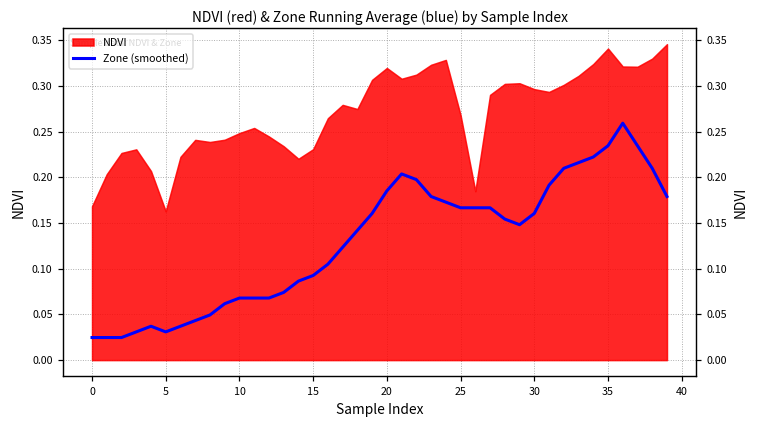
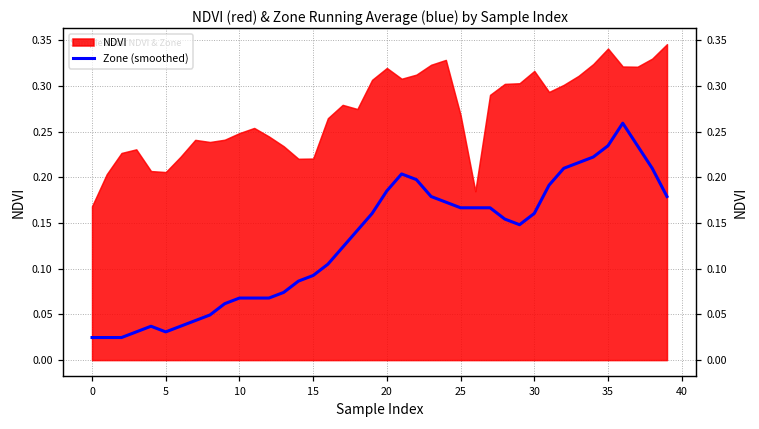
  {
    "Zone (smoothed)": {
      "0": 0.02,
      "5": 0.03,
      "10": 0.07,
      "15": 0.09,
      "20": 0.19,
      "25": 0.17,
      "30": 0.16,
      "35": 0.23
    },
    "NDVI": {
      "0": 0.17,
-     "5": 0.16,
+     "5": 0.21,
      "10": 0.25,
-     "15": 0.23,
+     "15": 0.22,
      "20": 0.32,
      "25": 0.27,
-     "30": 0.30,
+     "30": 0.32,
      "35": 0.34
    }
  }
